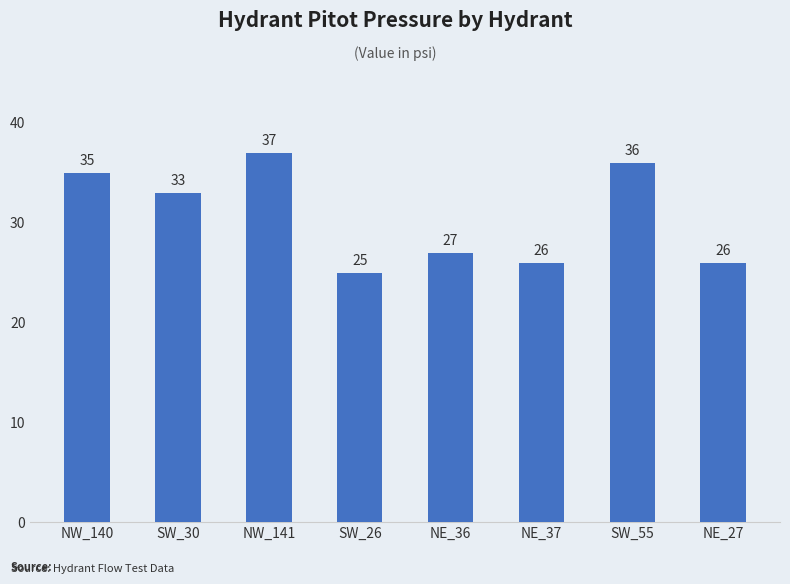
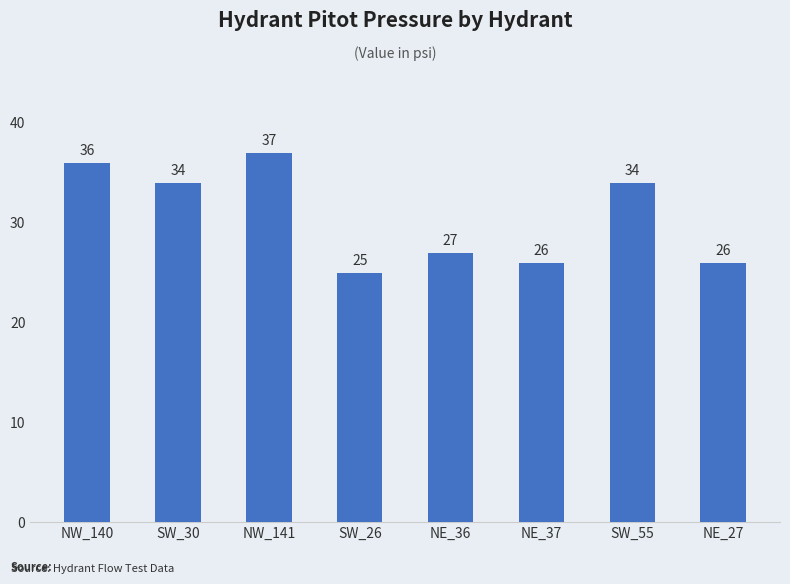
  {
-   "NW_140": 35,
-   "SW_30": 33,
+   "NW_140": 36,
+   "SW_30": 34,
    "NW_141": 37,
    "SW_26": 25,
    "NE_36": 27,
    "NE_37": 26,
-   "SW_55": 36,
+   "SW_55": 34,
    "NE_27": 26
  }
